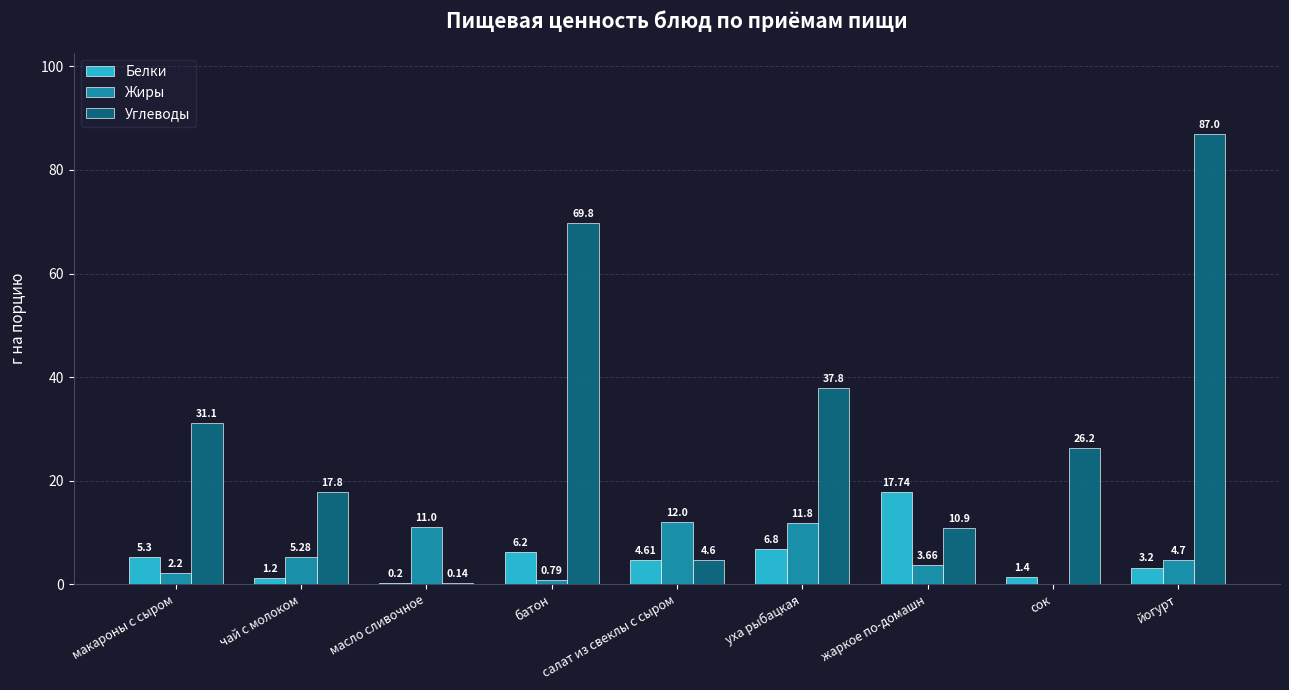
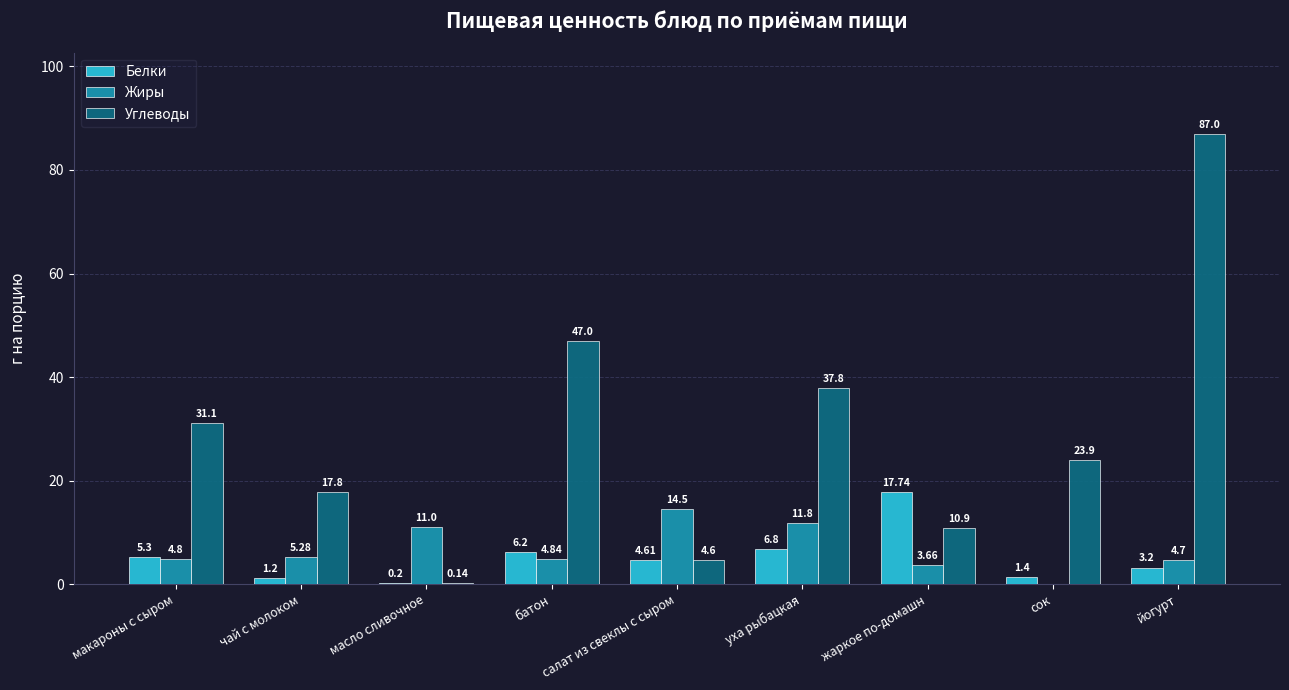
  {
    "Белки": {
      "макароны с сыром": 5.3,
      "чай с молоком": 1.2,
      "масло сливочное": 0.2,
      "батон": 6.2,
      "салат из свеклы с сыром": 4.61,
      "уха рыбацкая": 6.8,
      "жаркое по-домашн": 17.74,
      "сок": 1.4,
      "йогурт": 3.2
    },
    "Жиры": {
-     "макароны с сыром": 2.2,
+     "макароны с сыром": 4.8,
      "чай с молоком": 5.28,
      "масло сливочное": 11.0,
-     "батон": 0.79,
-     "салат из свеклы с сыром": 12.0,
+     "батон": 4.84,
+     "салат из свеклы с сыром": 14.5,
      "уха рыбацкая": 11.8,
      "жаркое по-домашн": 3.66,
      "йогурт": 4.7
    },
    "Углеводы": {
      "макароны с сыром": 31.1,
      "чай с молоком": 17.8,
      "масло сливочное": 0.14,
-     "батон": 69.8,
+     "батон": 47.0,
      "салат из свеклы с сыром": 4.6,
      "уха рыбацкая": 37.8,
      "жаркое по-домашн": 10.9,
-     "сок": 26.2,
+     "сок": 23.9,
      "йогурт": 87.0
    }
  }
